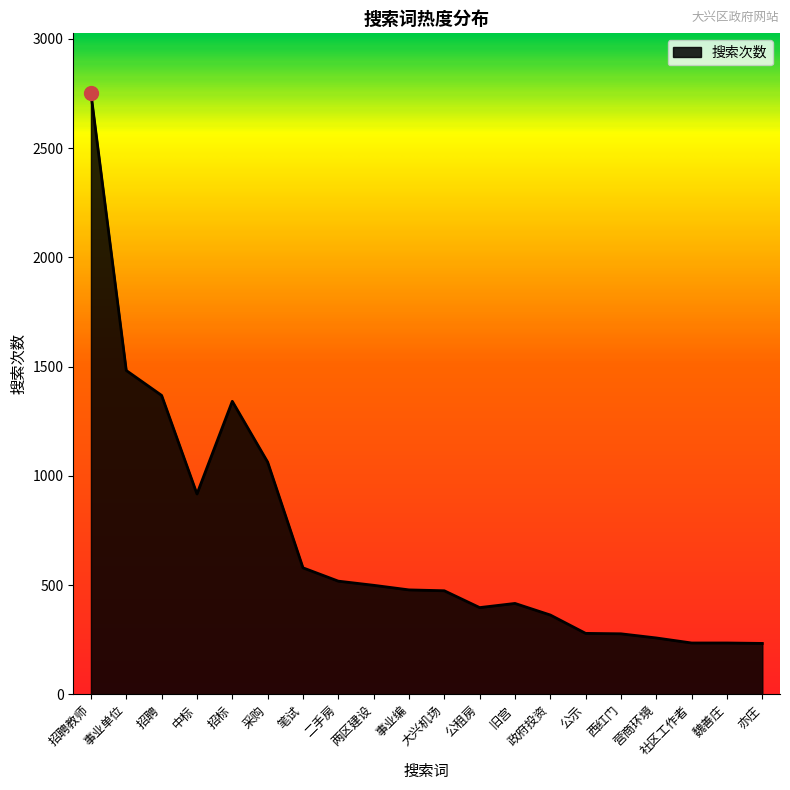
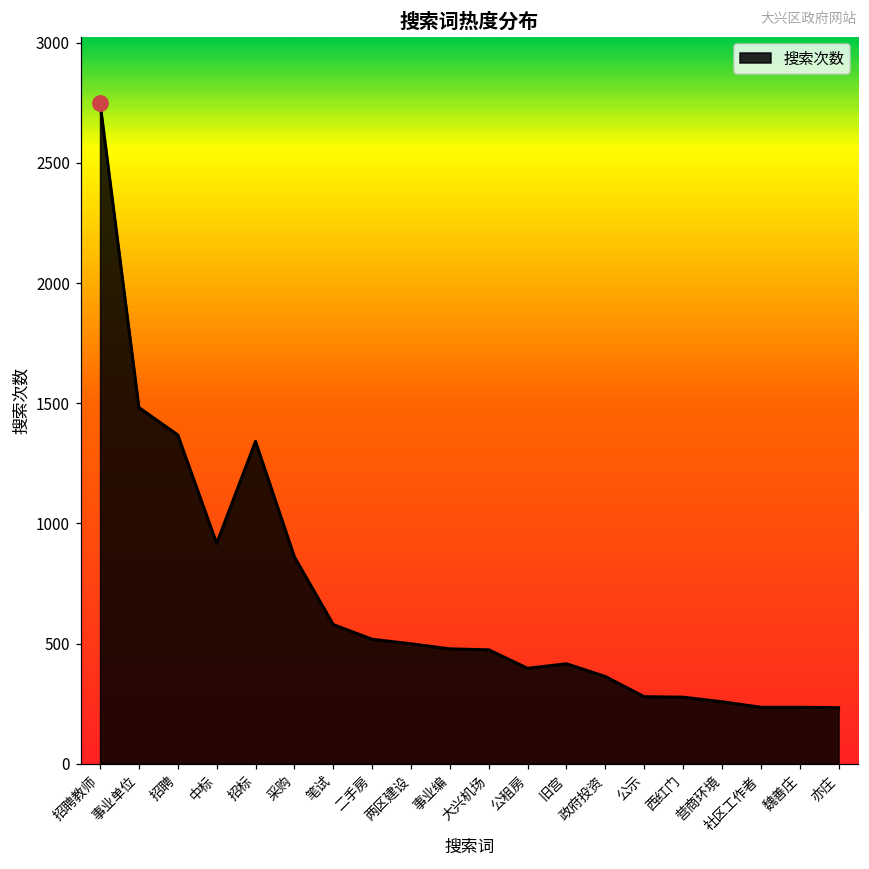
  {
    "搜索次数": {
      "事业单位": 1480,
      "招聘": 1370,
      "中标": 920,
      "招标": 1340,
-     "采购": 1060,
+     "采购": 860,
      "笔试": 580,
      "二手房": 520,
      "两区建设": 500,
      "事业编": 480,
      "大兴机场": 470,
      "公租房": 400,
      "旧宫": 420,
      "政府投资": 360,
      "公示": 280,
      "西红门": 280,
      "营商环境": 260,
      "社区工作者": 240,
      "魏善庄": 240,
      "亦庄": 230
    }
  }
